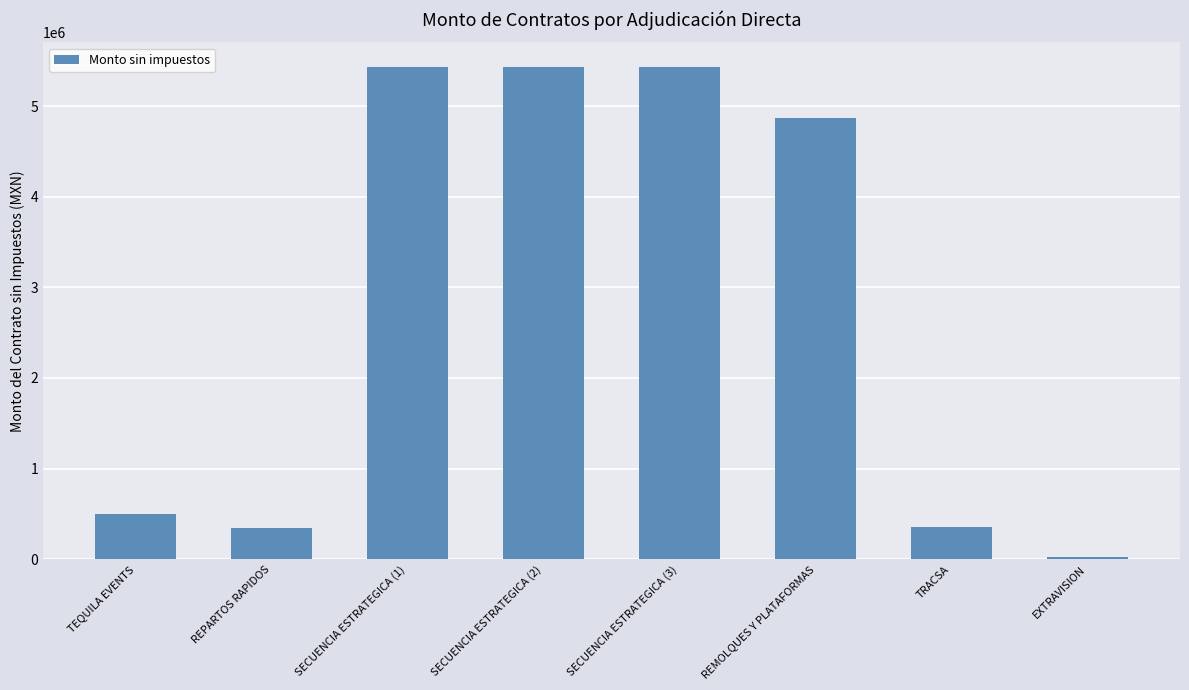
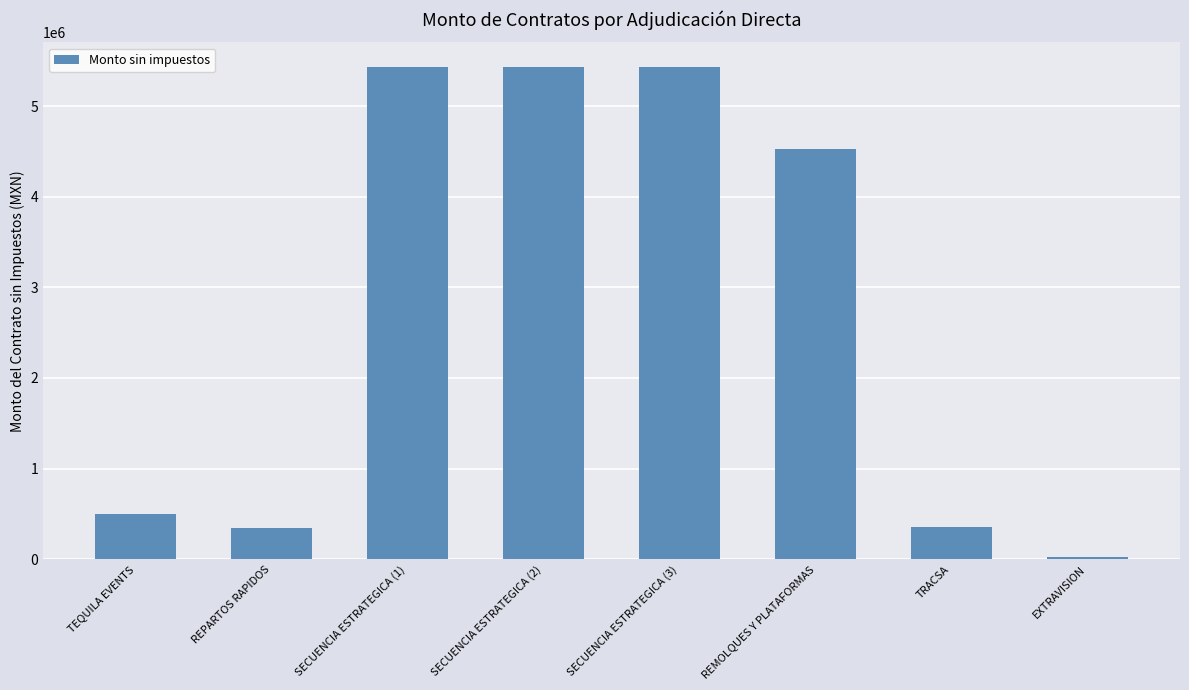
  {
    "TEQUILA EVENTS": 500000,
    "REPARTOS RAPIDOS": 300000,
    "SECUENCIA ESTRATEGICA (1)": 5400000,
    "SECUENCIA ESTRATEGICA (2)": 5400000,
    "SECUENCIA ESTRATEGICA (3)": 5400000,
-   "REMOLQUES Y PLATAFORMAS": 4900000,
+   "REMOLQUES Y PLATAFORMAS": 4500000,
    "TRACSA": 400000
  }
